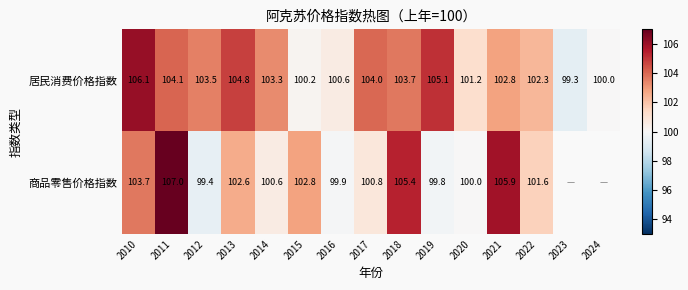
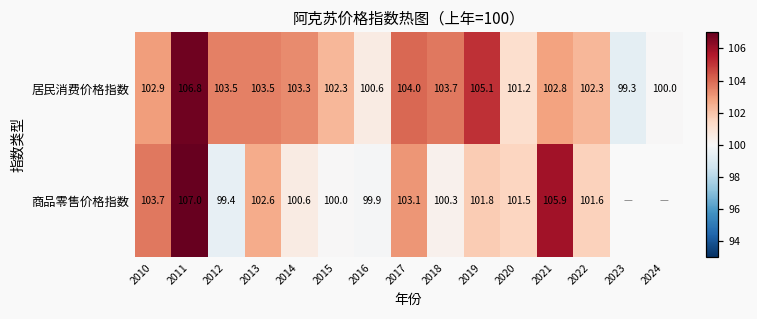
  {
    "居民消费价格指数": {
-     "2010": 106.1,
-     "2011": 104.1,
+     "2010": 102.9,
+     "2011": 106.8,
      "2012": 103.5,
-     "2013": 104.8,
+     "2013": 103.5,
      "2014": 103.3,
-     "2015": 100.2,
+     "2015": 102.3,
      "2016": 100.6,
      "2017": 104.0,
      "2018": 103.7,
      "2019": 105.1,
      "2020": 101.2,
      "2021": 102.8,
      "2022": 102.3,
      "2023": 99.3,
      "2024": 100.0
    },
    "商品零售价格指数": {
      "2010": 103.7,
      "2011": 107.0,
      "2012": 99.4,
      "2013": 102.6,
      "2014": 100.6,
-     "2015": 102.8,
+     "2015": 100.0,
      "2016": 99.9,
-     "2017": 100.8,
-     "2018": 105.4,
-     "2019": 99.8,
-     "2020": 100.0,
+     "2017": 103.1,
+     "2018": 100.3,
+     "2019": 101.8,
+     "2020": 101.5,
      "2021": 105.9,
      "2022": 101.6
    }
  }
